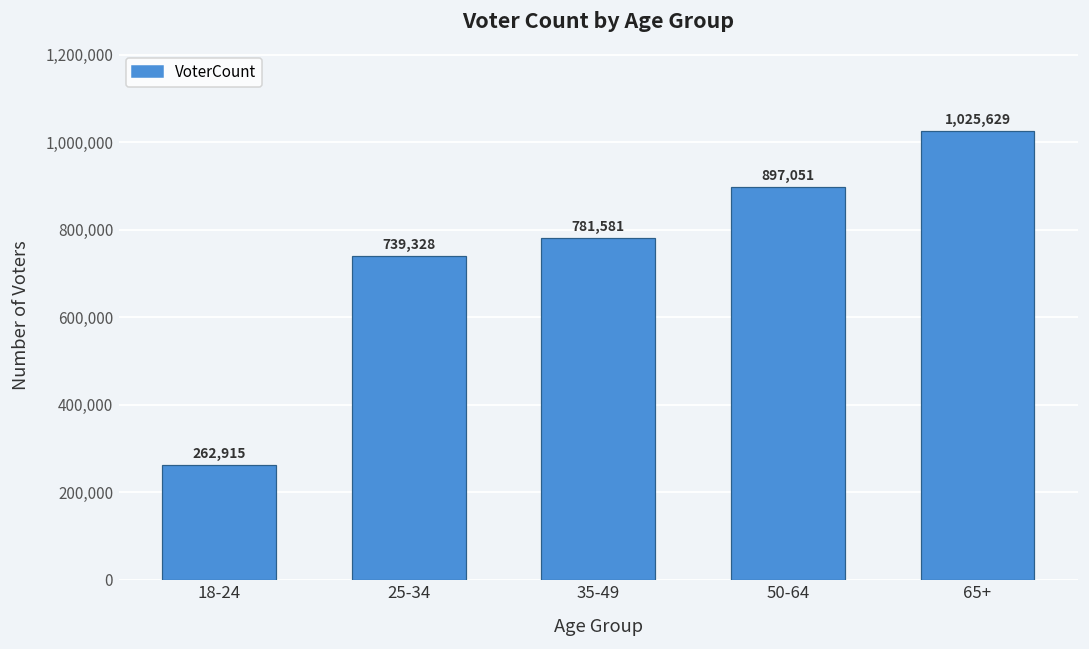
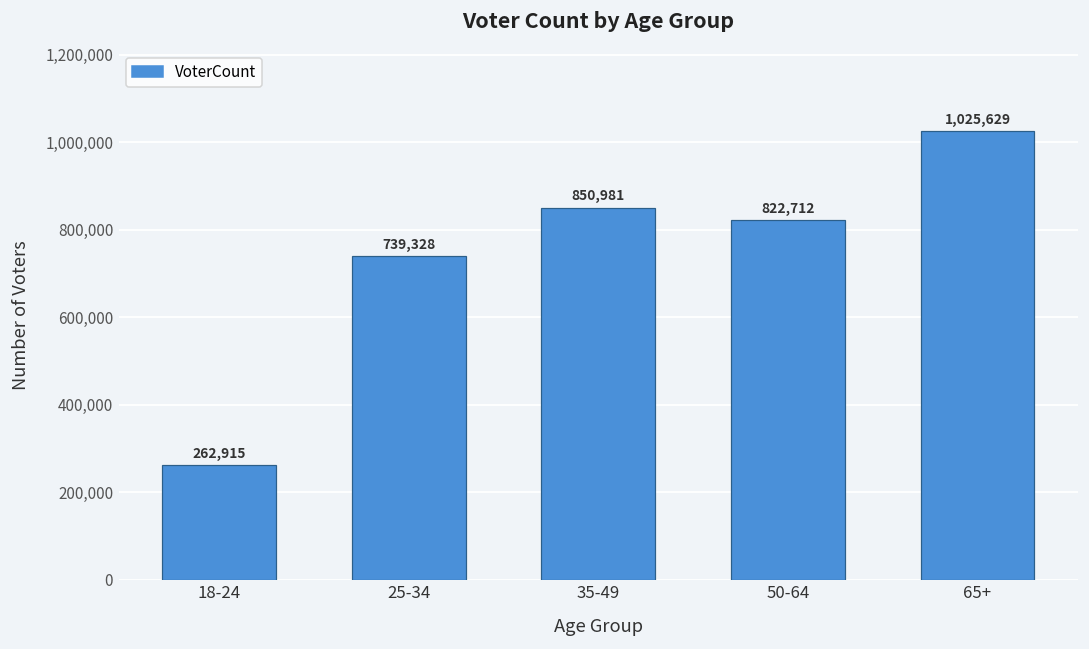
  {
    "18-24": "262,915",
    "25-34": "739,328",
-   "35-49": "781,581",
-   "50-64": "897,051",
+   "35-49": "850,981",
+   "50-64": "822,712",
    "65+": "1,025,629"
  }
